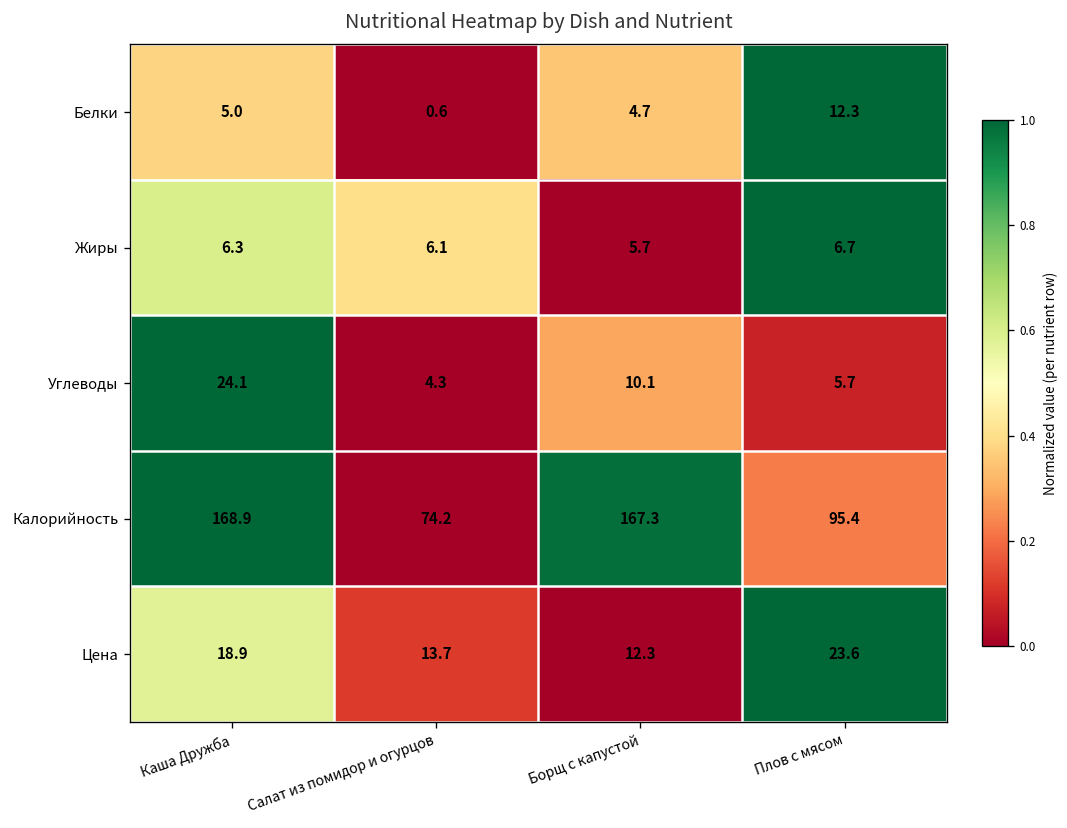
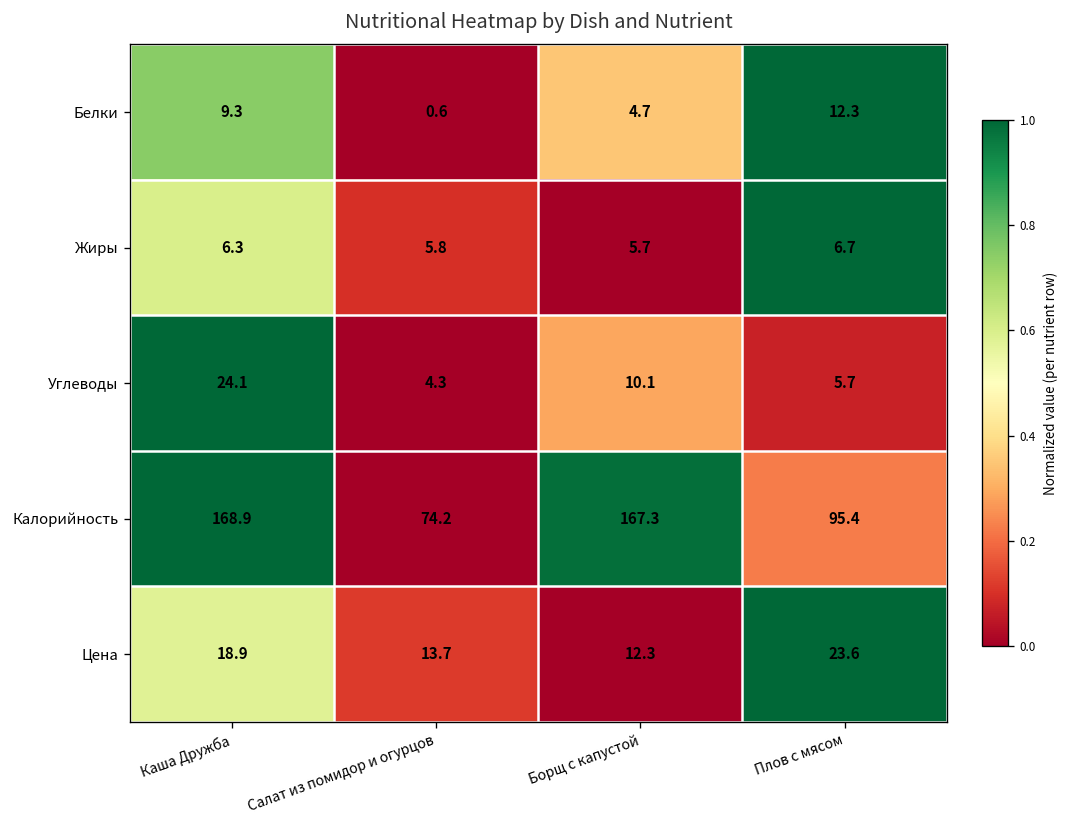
  {
    "Белки": {
-     "Каша Дружба": 5.0,
+     "Каша Дружба": 9.3,
      "Салат из помидор и огурцов": 0.6,
      "Борщ с капустой": 4.7,
      "Плов с мясом": 12.3
    },
    "Жиры": {
      "Каша Дружба": 6.3,
-     "Салат из помидор и огурцов": 6.1,
+     "Салат из помидор и огурцов": 5.8,
      "Борщ с капустой": 5.7,
      "Плов с мясом": 6.7
    },
    "Углеводы": {
      "Каша Дружба": 24.1,
      "Салат из помидор и огурцов": 4.3,
      "Борщ с капустой": 10.1,
      "Плов с мясом": 5.7
    },
    "Калорийность": {
      "Каша Дружба": 168.9,
      "Салат из помидор и огурцов": 74.2,
      "Борщ с капустой": 167.3,
      "Плов с мясом": 95.4
    },
    "Цена": {
      "Каша Дружба": 18.9,
      "Салат из помидор и огурцов": 13.7,
      "Борщ с капустой": 12.3,
      "Плов с мясом": 23.6
    }
  }
